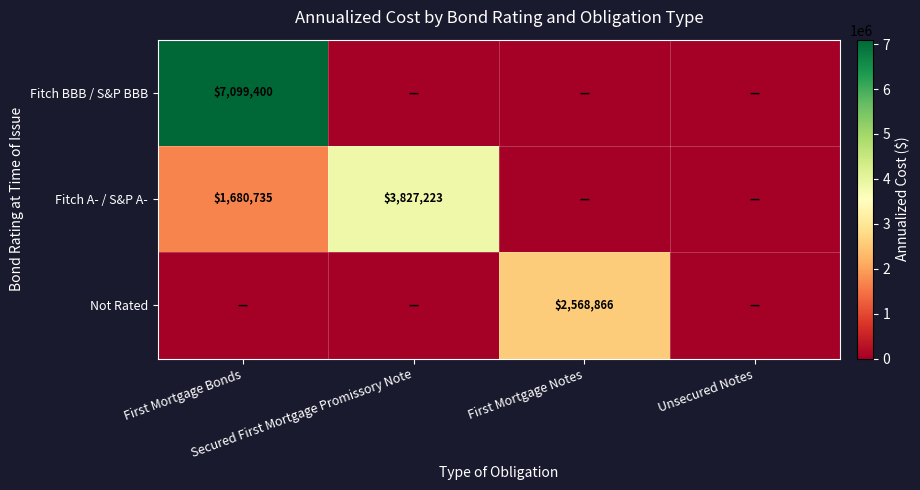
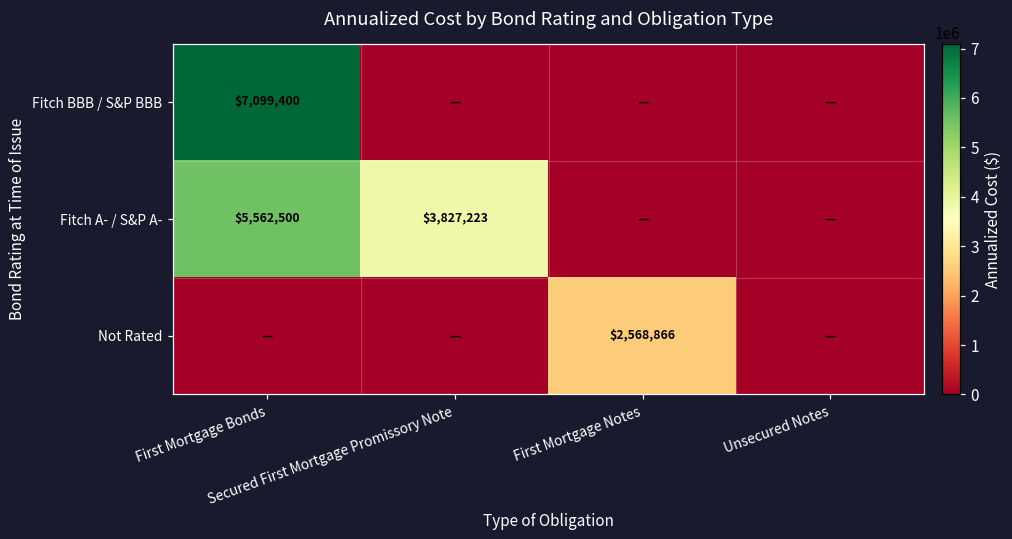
  {
    "Fitch BBB / S&P BBB": {
      "First Mortgage Bonds": "$7,099,400"
    },
    "Fitch A- / S&P A-": {
-     "First Mortgage Bonds": "$1,680,735",
+     "First Mortgage Bonds": "$5,562,500",
      "Secured First Mortgage Promissory Note": "$3,827,223"
    },
    "Not Rated": {
      "First Mortgage Notes": "$2,568,866"
    }
  }
